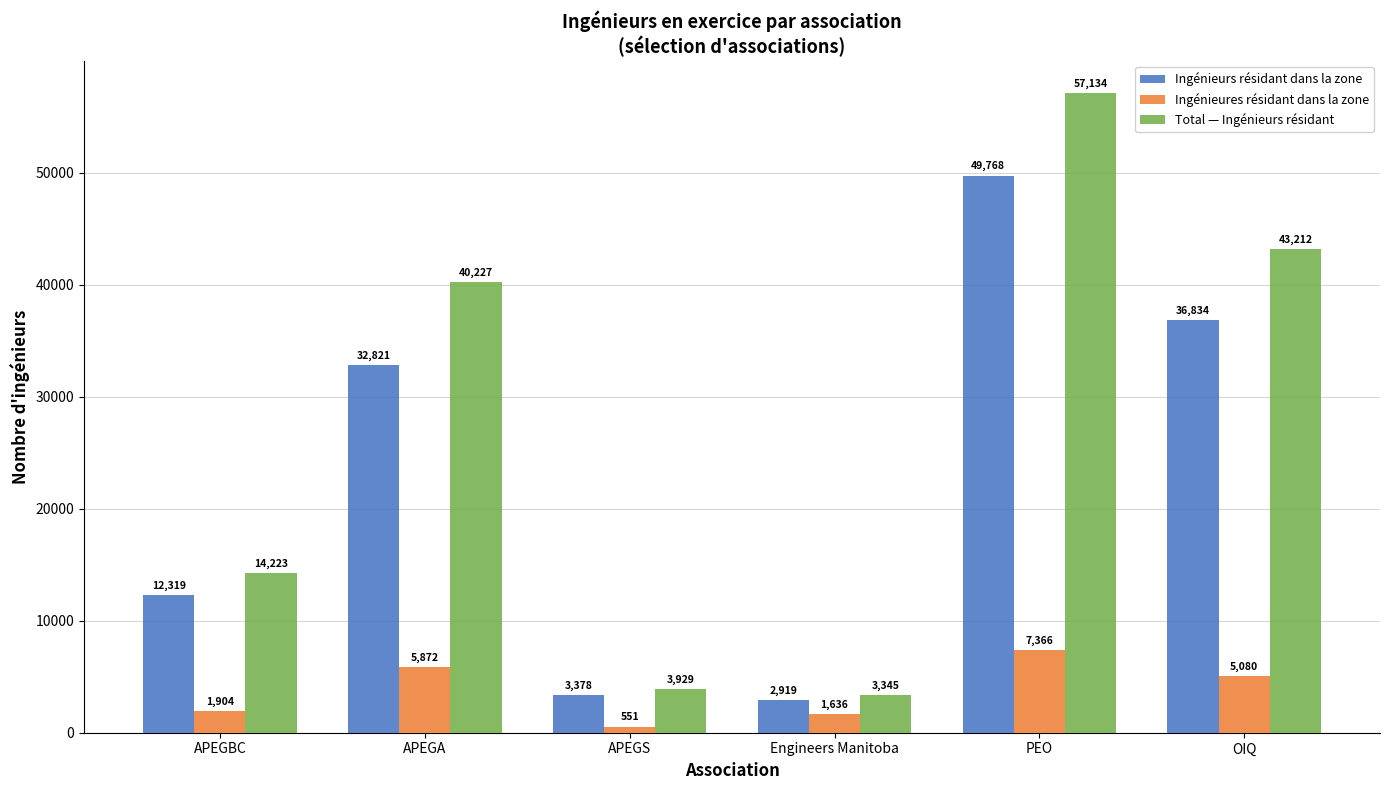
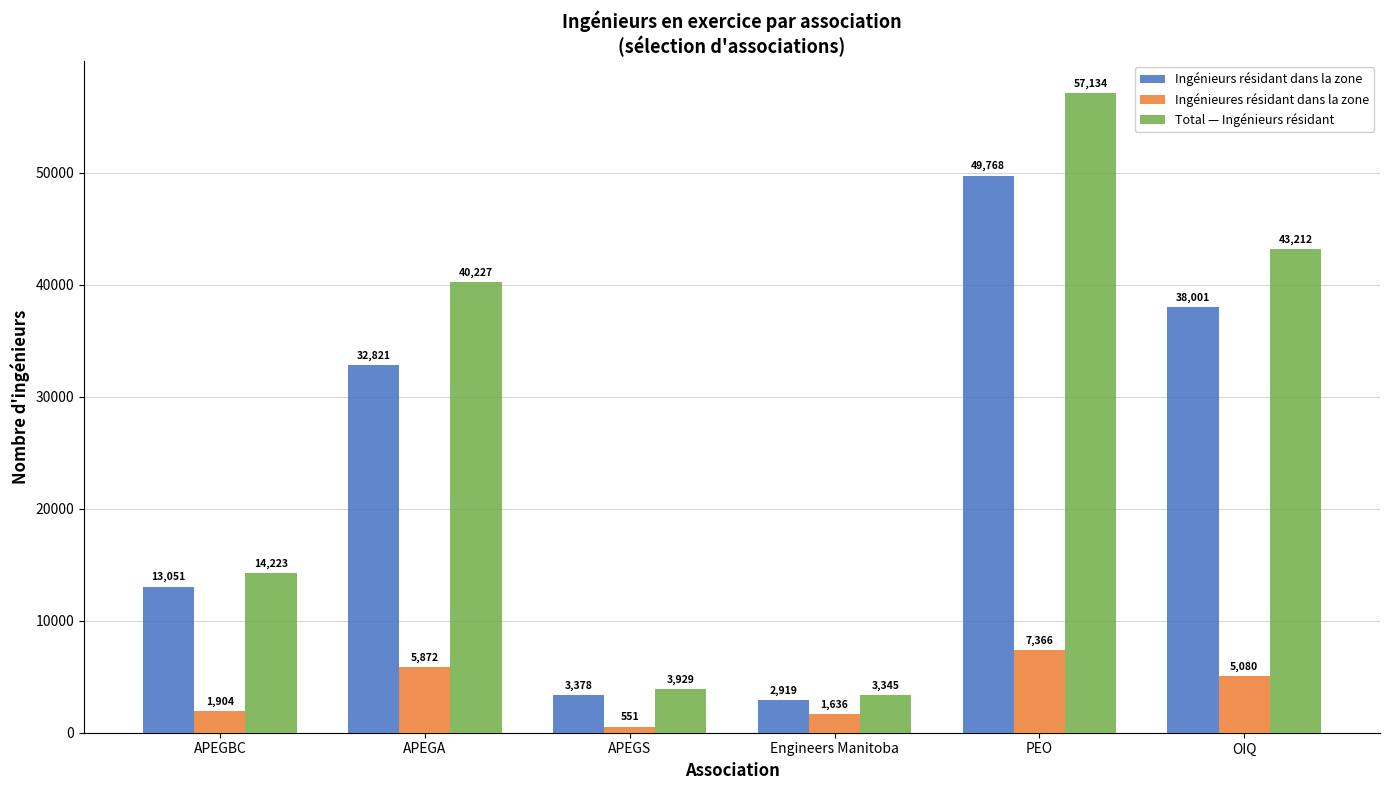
  {
    "Ingénieurs résidant dans la zone": {
-     "APEGBC": "12,319",
+     "APEGBC": "13,051",
      "APEGA": "32,821",
      "APEGS": "3,378",
      "Engineers Manitoba": "2,919",
      "PEO": "49,768",
-     "OIQ": "36,834"
+     "OIQ": "38,001"
    },
    "Ingénieures résidant dans la zone": {
      "APEGBC": "1,904",
      "APEGA": "5,872",
      "APEGS": "551",
      "Engineers Manitoba": "1,636",
      "PEO": "7,366",
      "OIQ": "5,080"
    },
    "Total — Ingénieurs résidant": {
      "APEGBC": "14,223",
      "APEGA": "40,227",
      "APEGS": "3,929",
      "Engineers Manitoba": "3,345",
      "PEO": "57,134",
      "OIQ": "43,212"
    }
  }
